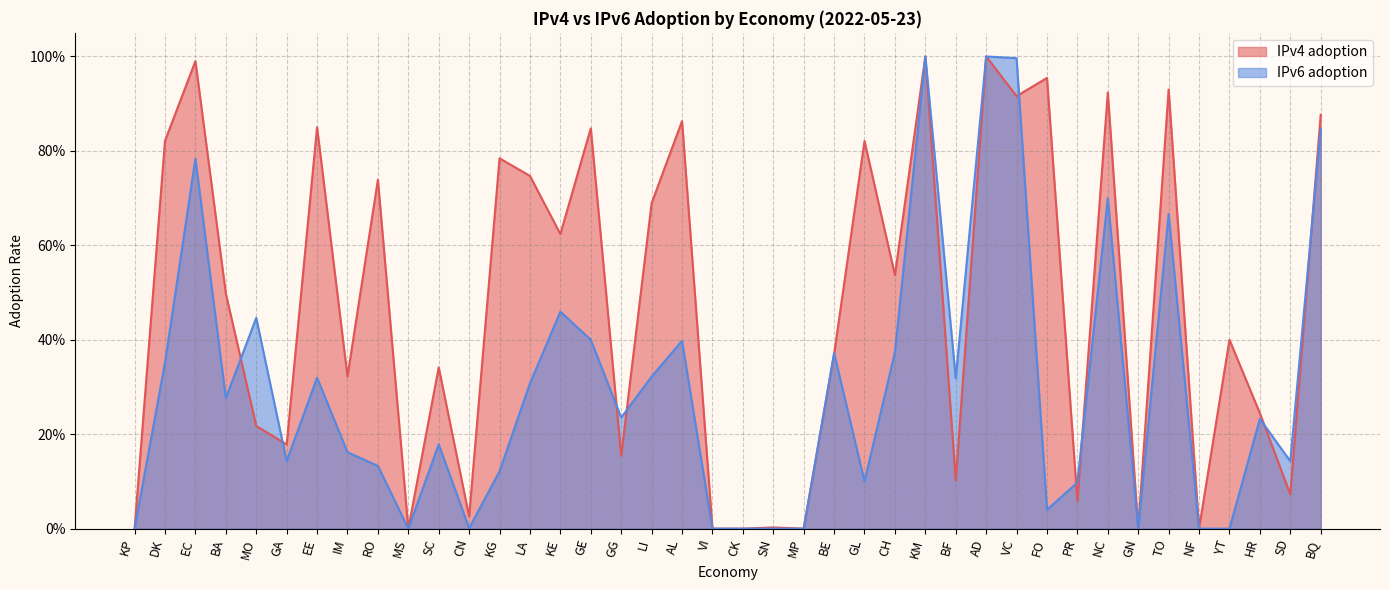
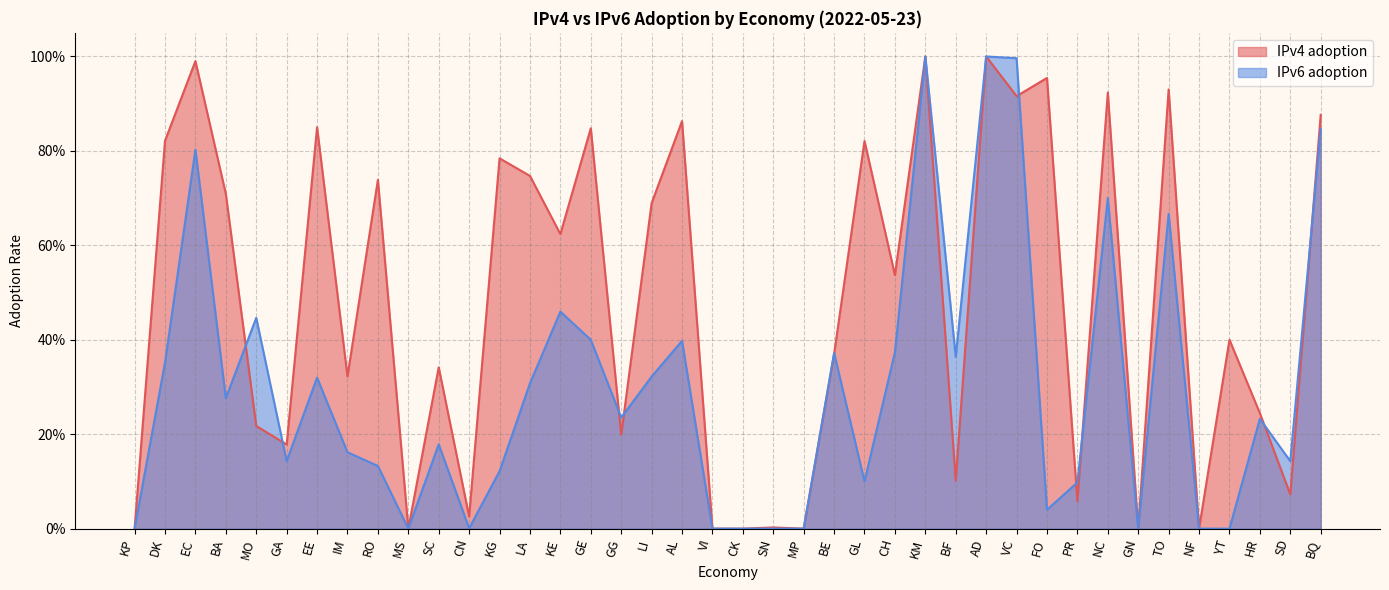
  {
    "IPv4 adoption": {
      "DK": "82%",
      "EC": "99%",
-     "BA": "50%",
+     "BA": "71%",
      "MO": "22%",
      "GA": "18%",
      "EE": "85%",
      "IM": "32%",
      "RO": "74%",
      "SC": "34%",
      "CN": "3%",
      "KG": "78%",
      "LA": "75%",
      "KE": "62%",
      "GE": "85%",
-     "GG": "15%",
+     "GG": "20%",
      "LI": "69%",
      "AL": "86%",
      "GL": "82%",
      "CH": "54%",
      "BF": "10%",
      "VC": "92%",
      "FO": "95%",
      "PR": "6%",
      "NC": "92%",
      "TO": "93%",
      "YT": "40%",
      "HR": "24%",
      "SD": "7%",
      "BQ": "88%"
    },
    "IPv6 adoption": {
      "DK": "35%",
-     "EC": "78%",
+     "EC": "80%",
      "BA": "28%",
      "MO": "45%",
      "GA": "14%",
      "EE": "32%",
      "IM": "16%",
      "RO": "13%",
      "SC": "18%",
      "CN": "0%",
      "KG": "12%",
      "LA": "31%",
      "KE": "46%",
      "GE": "40%",
      "GG": "24%",
      "LI": "32%",
      "AL": "40%",
      "GL": "10%",
      "CH": "37%",
-     "BF": "32%",
+     "BF": "36%",
      "VC": "100%",
      "FO": "4%",
      "PR": "10%",
      "NC": "70%",
      "TO": "67%",
      "YT": "0%",
      "HR": "23%",
      "SD": "14%",
      "BQ": "85%"
    }
  }
